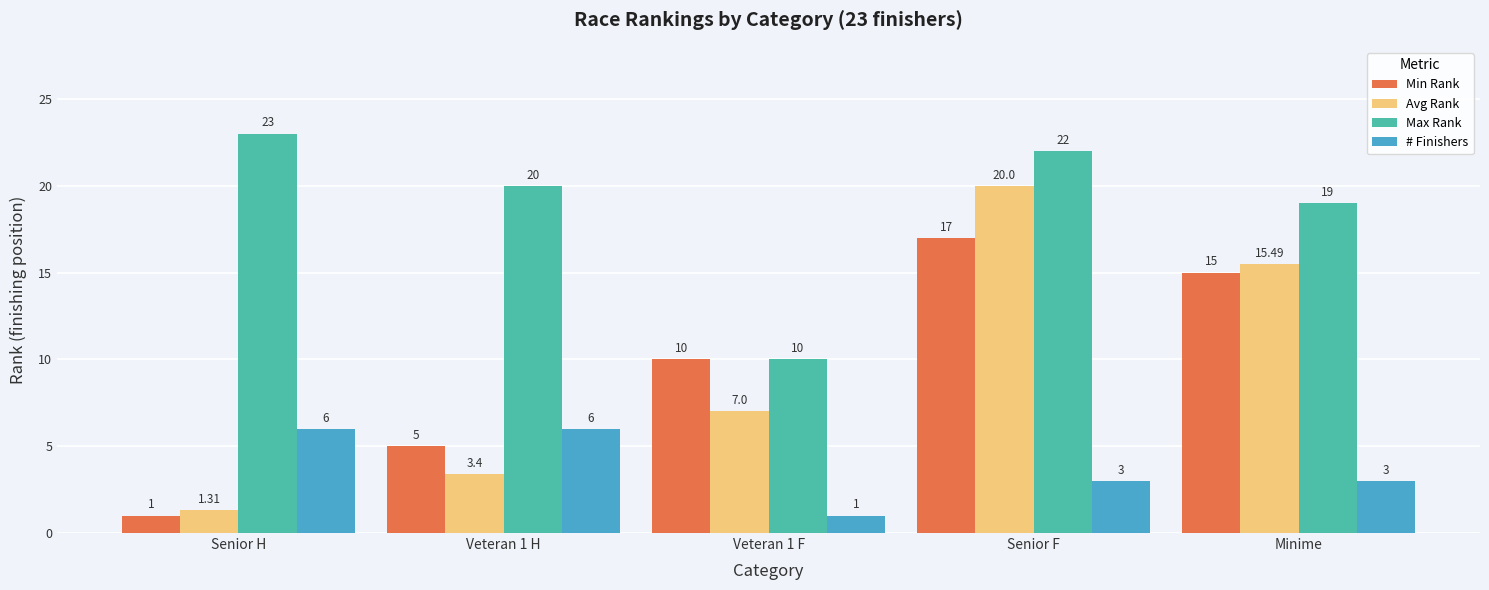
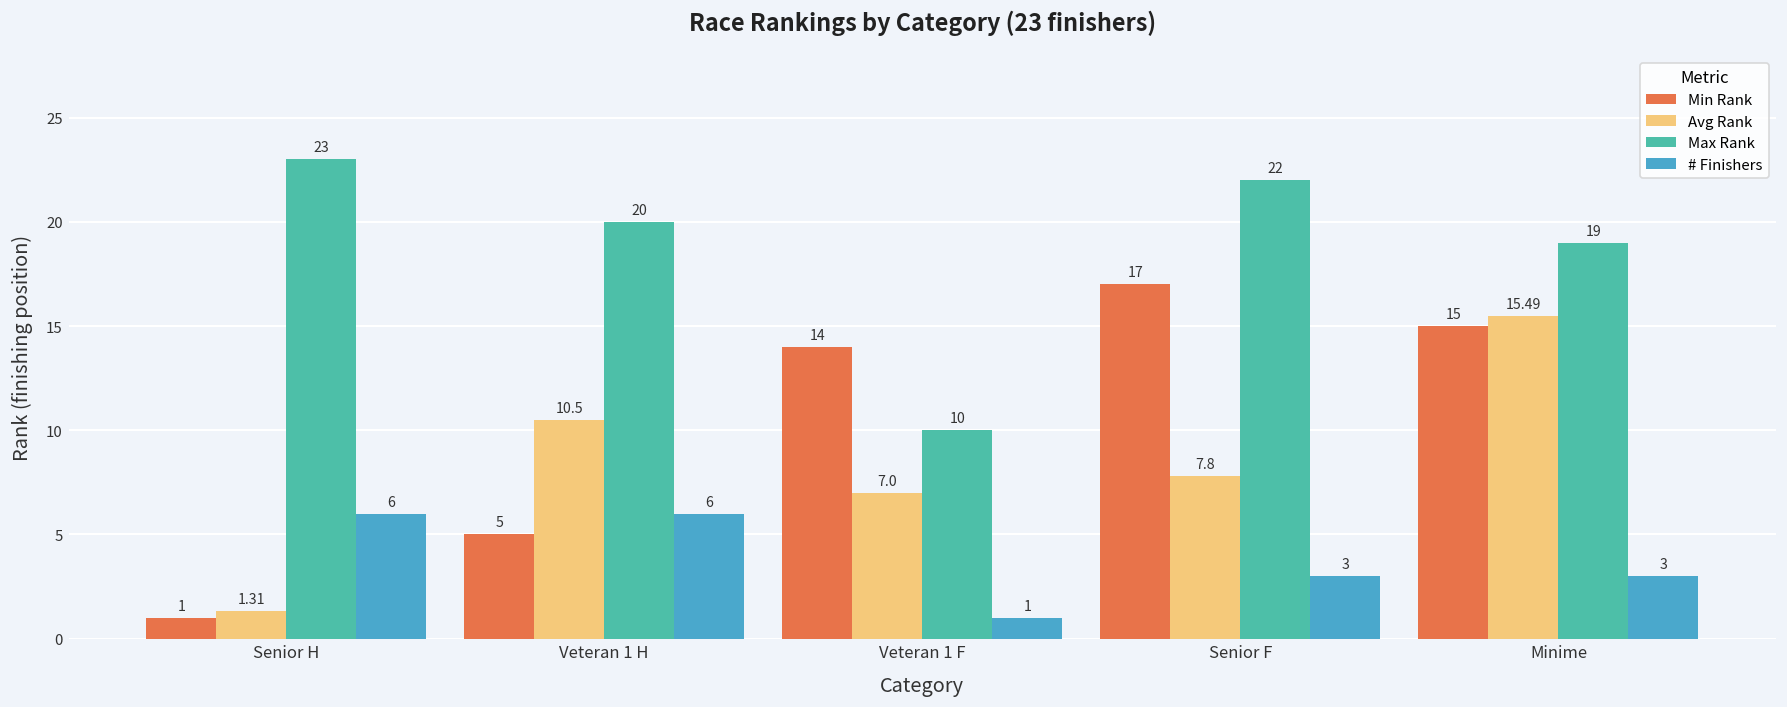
  {
    "Min Rank": {
      "Senior H": 1,
      "Veteran 1 H": 5,
-     "Veteran 1 F": 10,
+     "Veteran 1 F": 14,
      "Senior F": 17,
      "Minime": 15
    },
    "Avg Rank": {
      "Senior H": 1.31,
-     "Veteran 1 H": 3.4,
+     "Veteran 1 H": 10.5,
      "Veteran 1 F": 7.0,
-     "Senior F": 20.0,
+     "Senior F": 7.8,
      "Minime": 15.49
    }
  }
